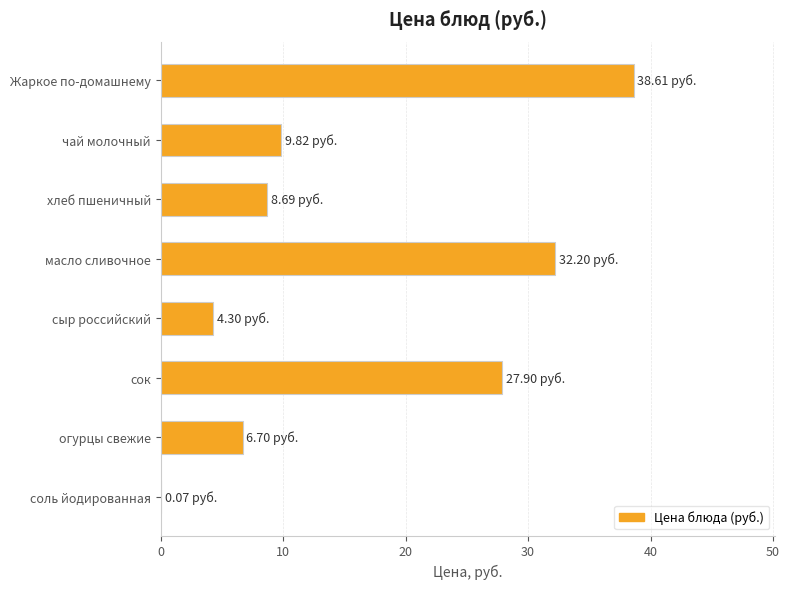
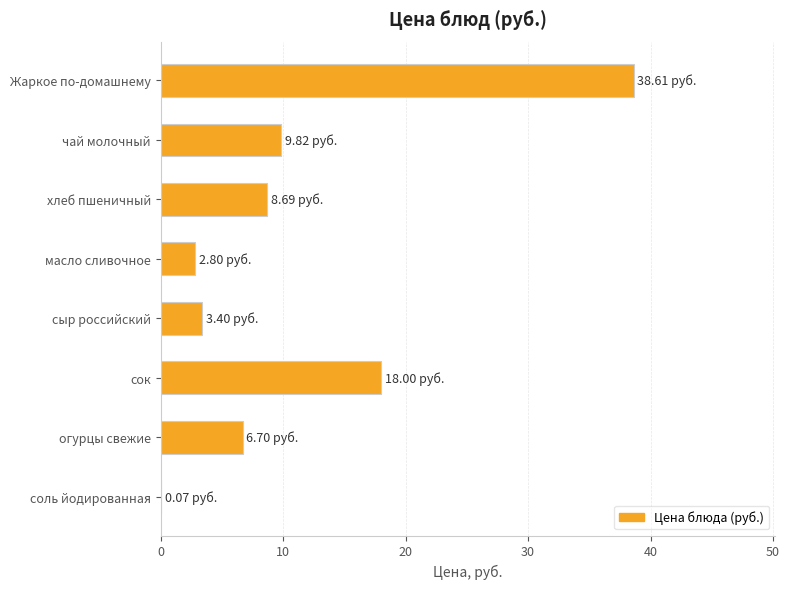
  {
    "Жаркое по-домашнему": 38.61,
    "чай молочный": 9.82,
    "хлеб пшеничный": 8.69,
-   "масло сливочное": 32.20,
-   "сыр российский": 4.30,
-   "сок": 27.90,
+   "масло сливочное": 2.80,
+   "сыр российский": 3.40,
+   "сок": 18.00,
    "огурцы свежие": 6.70,
    "соль йодированная": 0.07
  }
